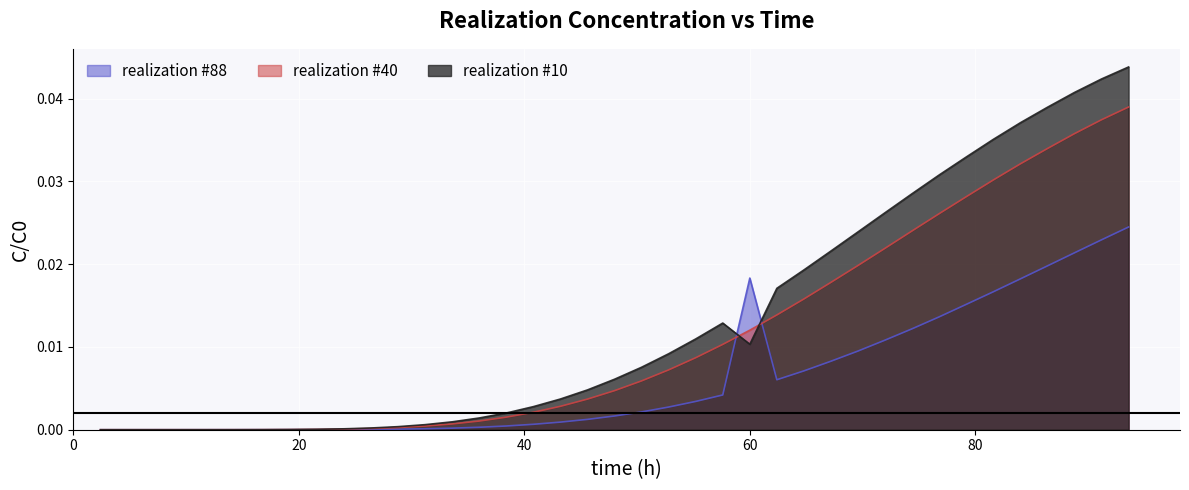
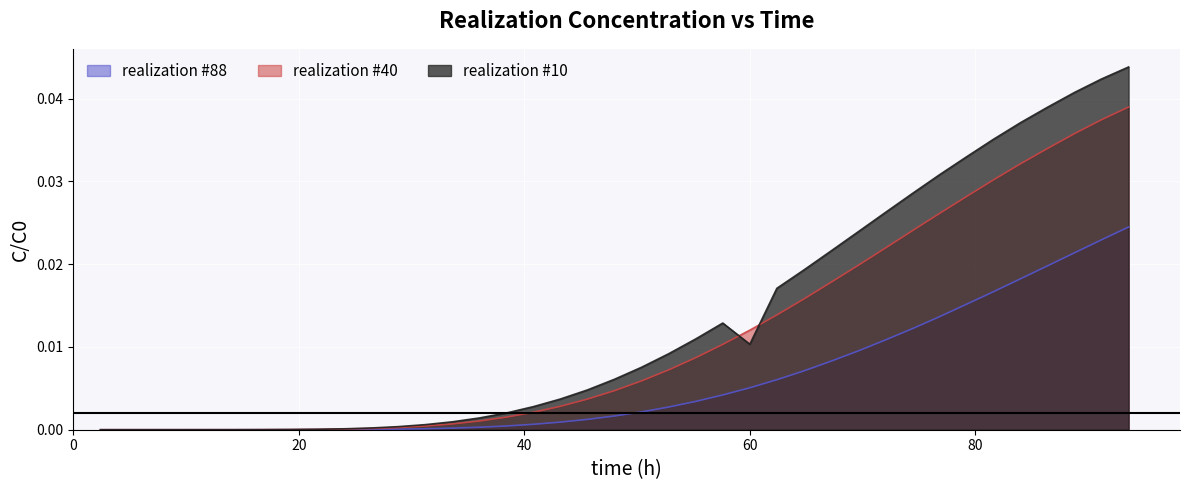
  {
    "realization #88": {
-     "60": 0.018
+     "60": 0.005
    },
    "realization #40": {
      "60": 0.012
    },
    "realization #10": {
      "60": 0.010
    }
  }
